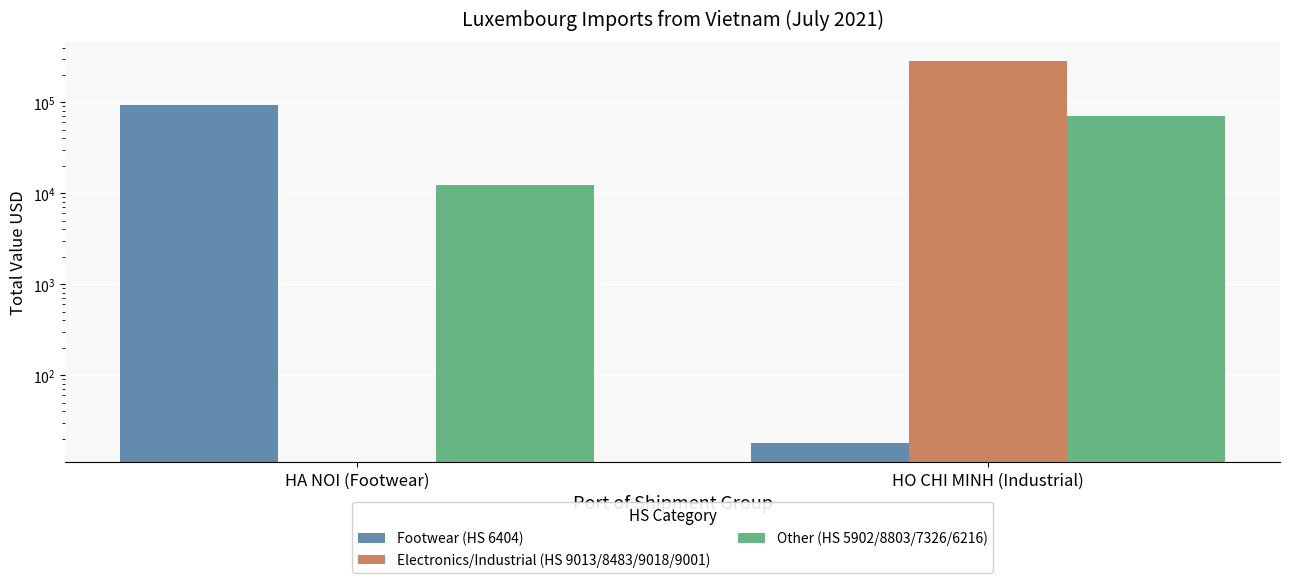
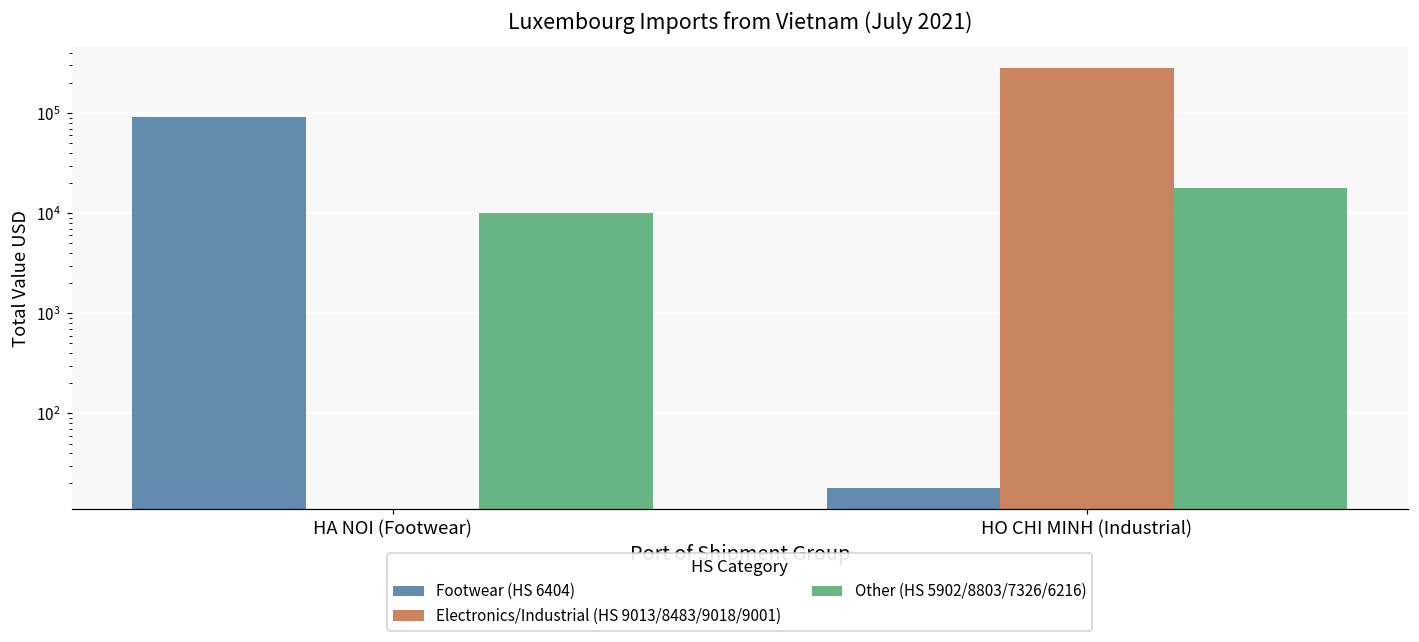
  {
    "Footwear (HS 6404)": {
      "HA NOI (Footwear)": 90000,
      "HO CHI MINH (Industrial)": 18
    },
    "Electronics/Industrial (HS 9013/8483/9018/9001)": {
      "HO CHI MINH (Industrial)": 280000
    },
    "Other (HS 5902/8803/7326/6216)": {
-     "HA NOI (Footwear)": 12000,
-     "HO CHI MINH (Industrial)": 70000
+     "HA NOI (Footwear)": 10000,
+     "HO CHI MINH (Industrial)": 18000
    }
  }
